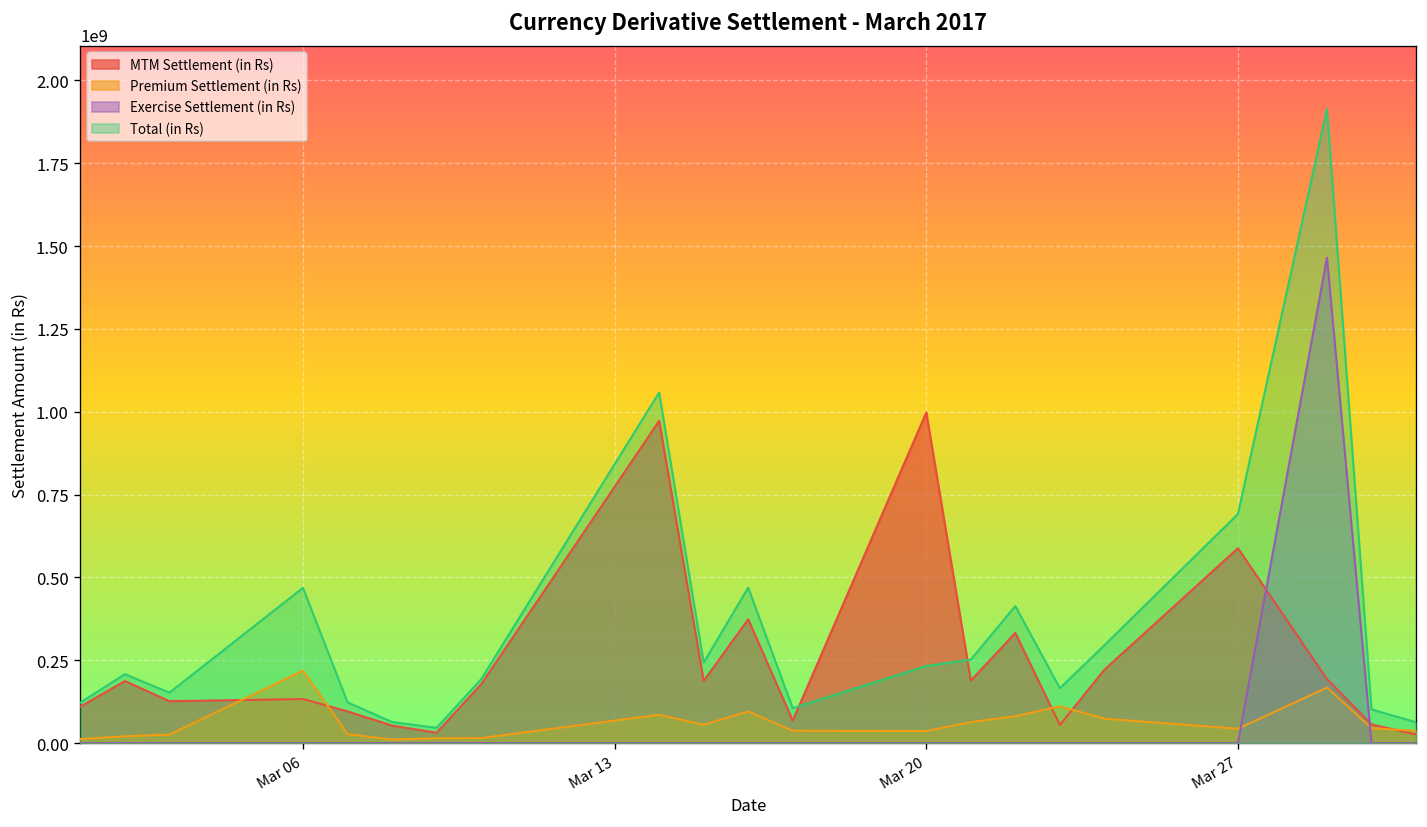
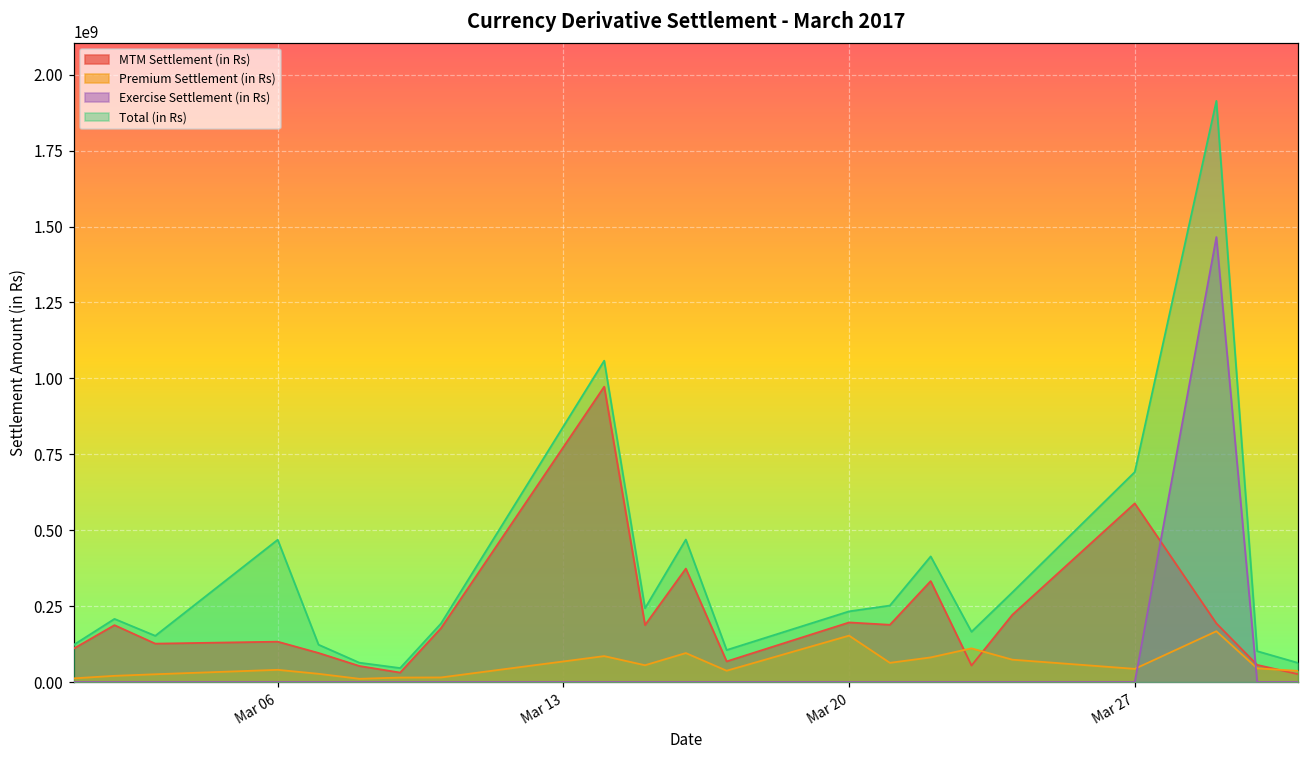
  {
    "MTM Settlement (in Rs)": {
      "Mar 06": 130000000,
-     "Mar 20": 1000000000,
+     "Mar 20": 200000000,
      "Mar 27": 590000000
    },
    "Premium Settlement (in Rs)": {
-     "Mar 06": 220000000,
-     "Mar 20": 40000000,
+     "Mar 06": 40000000,
+     "Mar 20": 150000000,
      "Mar 27": 40000000
    },
    "Exercise Settlement (in Rs)": {
      "Mar 06": 0,
      "Mar 20": 0,
      "Mar 27": 0
    },
    "Total (in Rs)": {
      "Mar 06": 470000000,
      "Mar 20": 230000000,
      "Mar 27": 690000000
    }
  }
